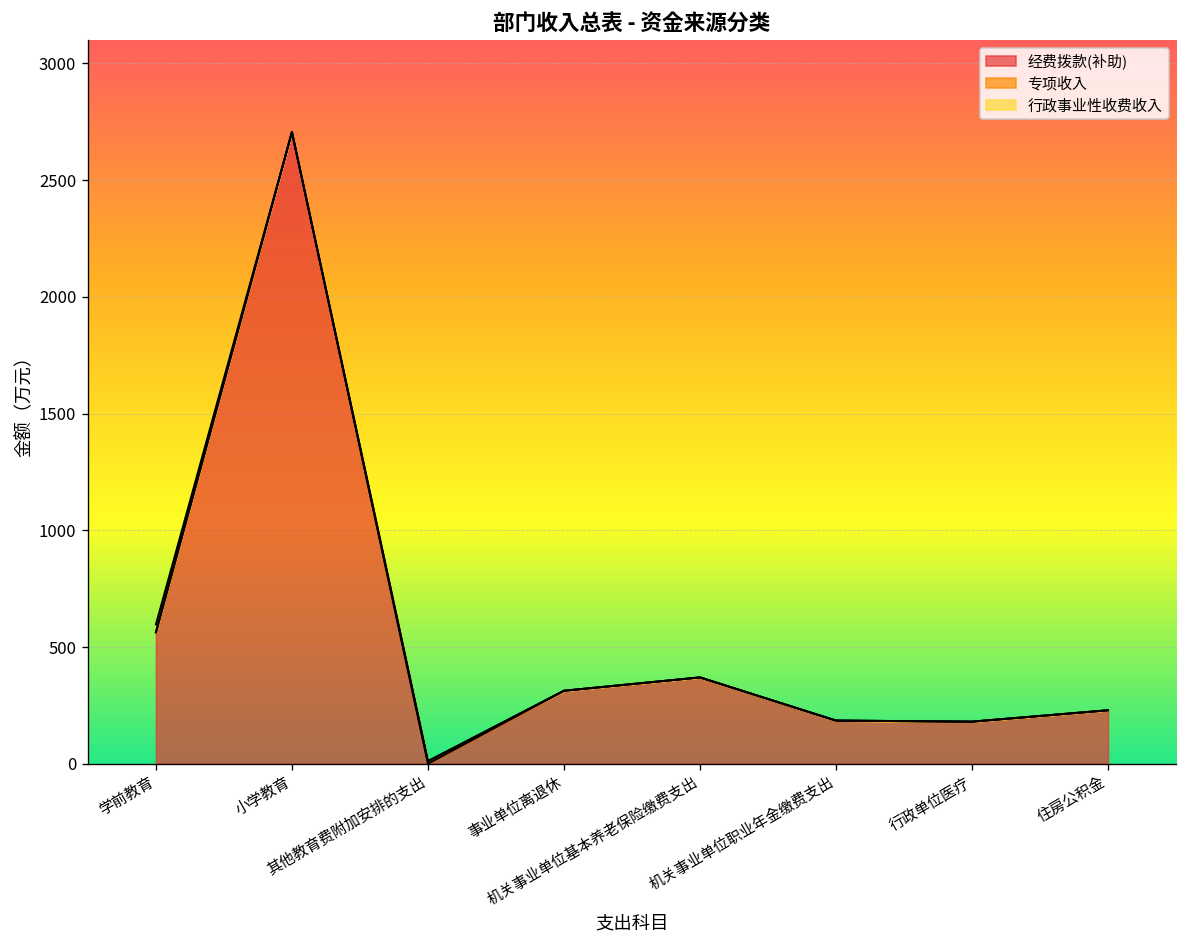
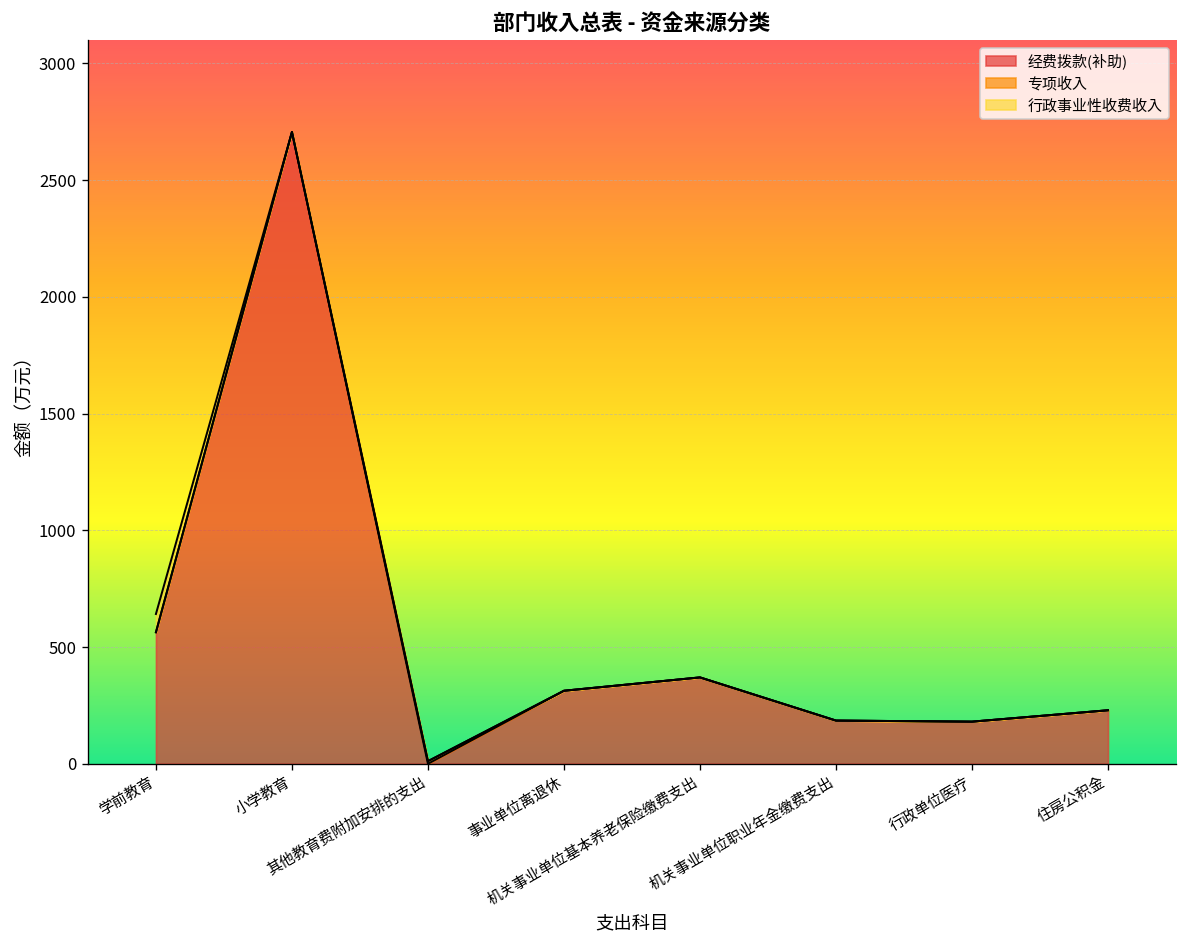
  {
    "行政事业性收费收入": {
-     "学前教育": 30
+     "学前教育": 80
    }
  }
